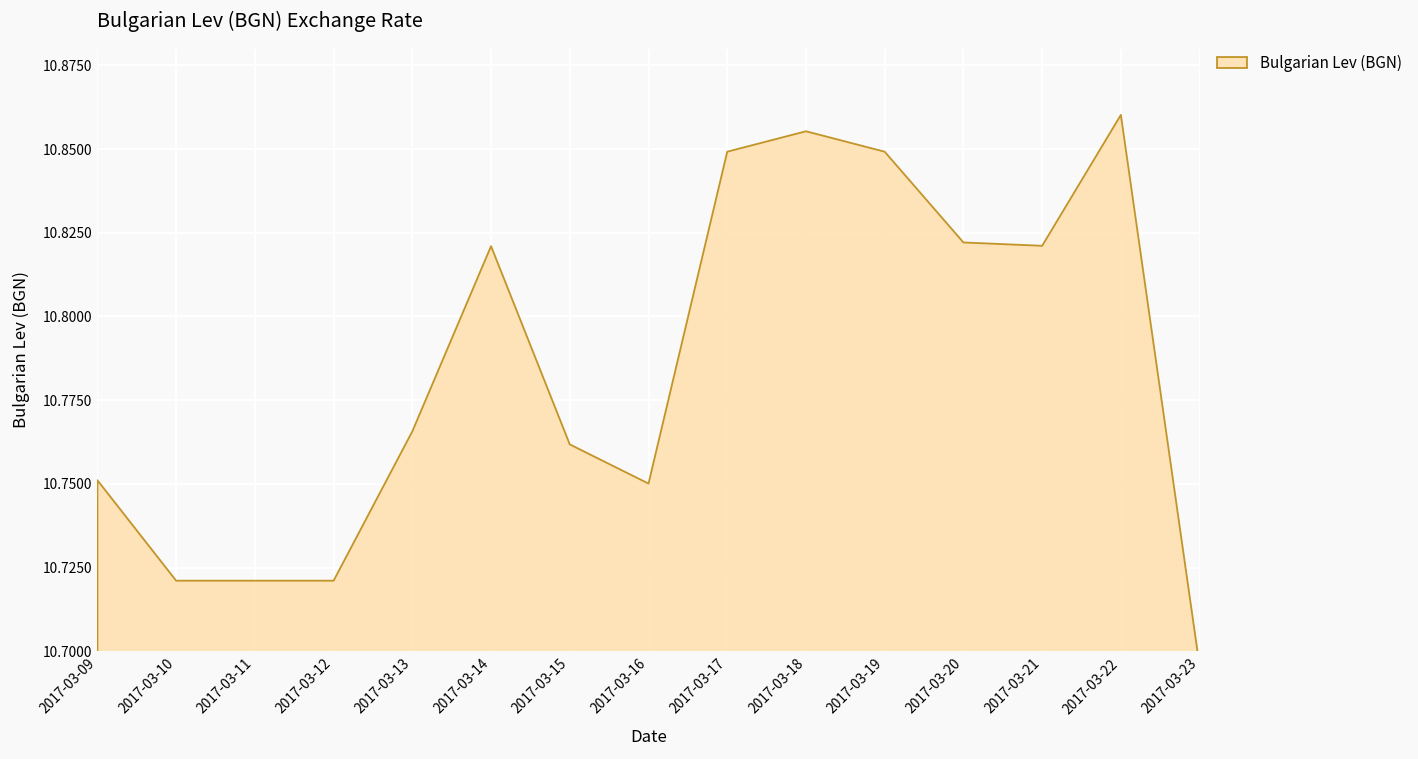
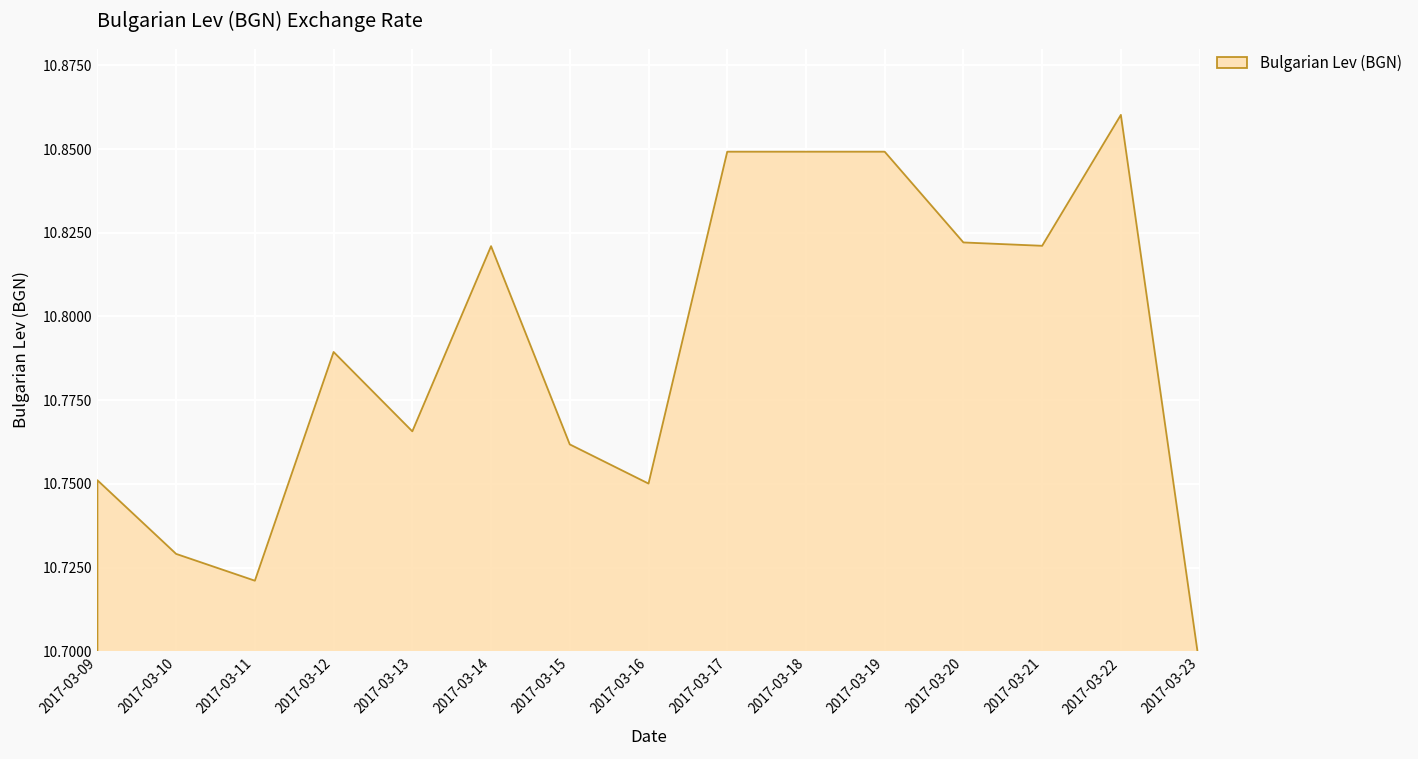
  {
    "2017-03-09": 10.751,
-   "2017-03-10": 10.721,
+   "2017-03-10": 10.729,
    "2017-03-11": 10.721,
-   "2017-03-12": 10.721,
+   "2017-03-12": 10.789,
    "2017-03-13": 10.766,
    "2017-03-14": 10.821,
    "2017-03-15": 10.762,
    "2017-03-16": 10.750,
    "2017-03-17": 10.849,
-   "2017-03-18": 10.855,
+   "2017-03-18": 10.849,
    "2017-03-19": 10.849,
    "2017-03-20": 10.822,
    "2017-03-21": 10.821,
    "2017-03-22": 10.860
  }
